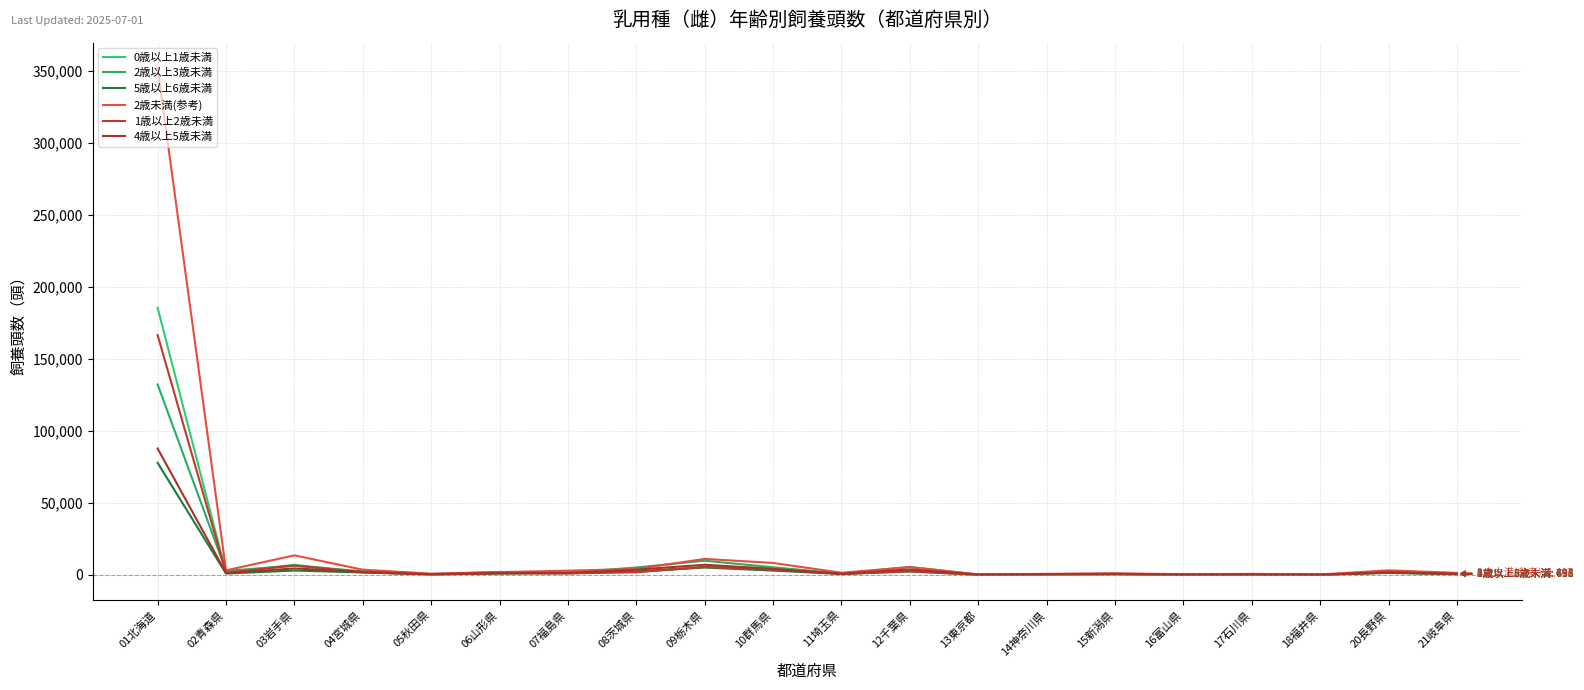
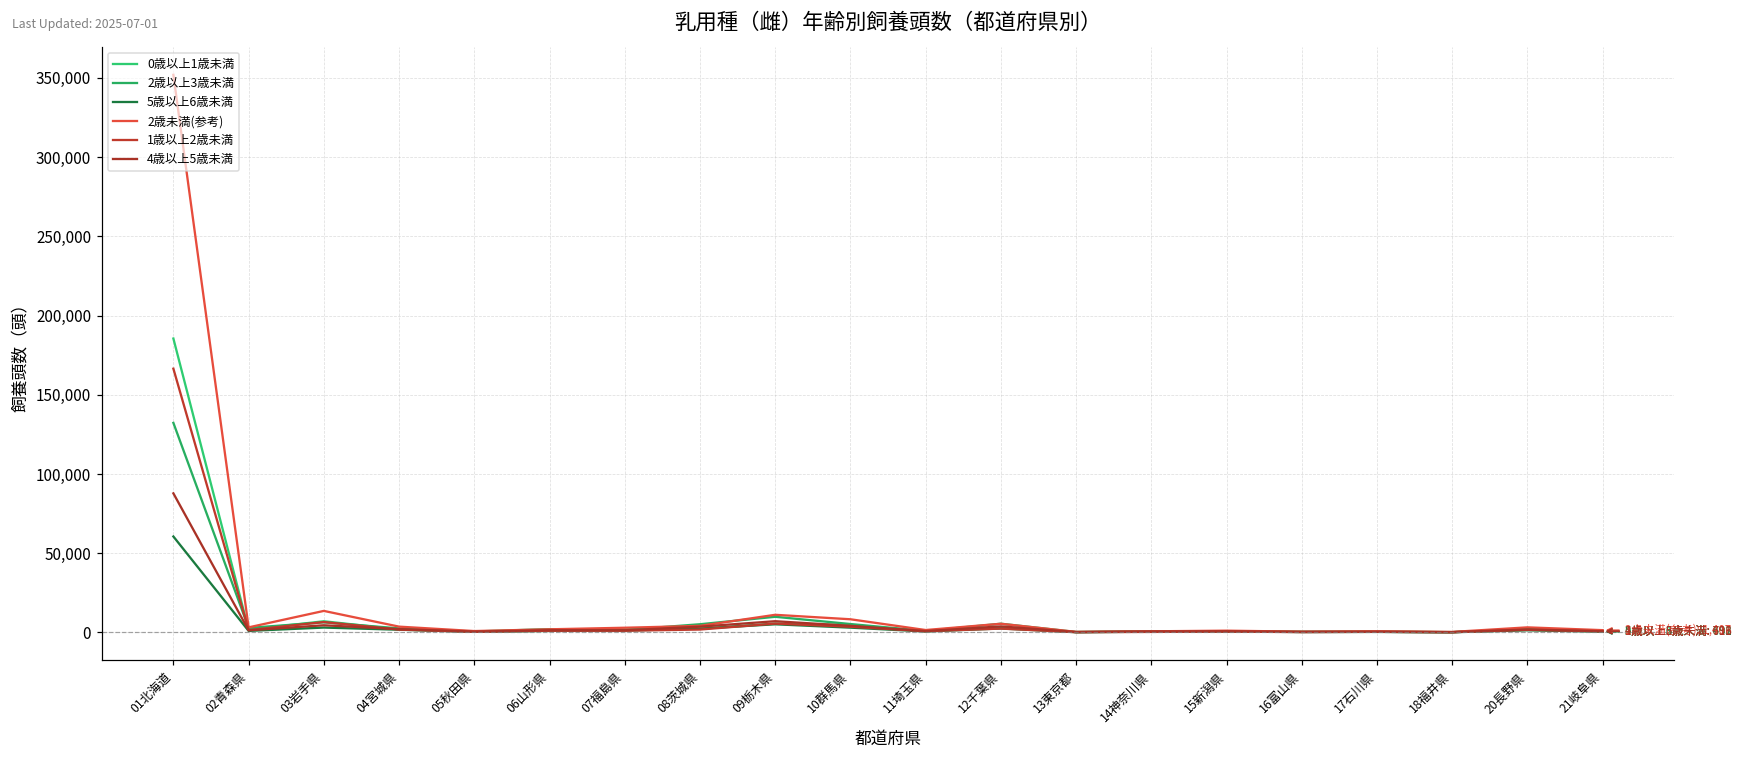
  {
    "5歳以上6歳未満": {
-     "01北海道": "78,000"
+     "01北海道": "61,000"
    }
  }
